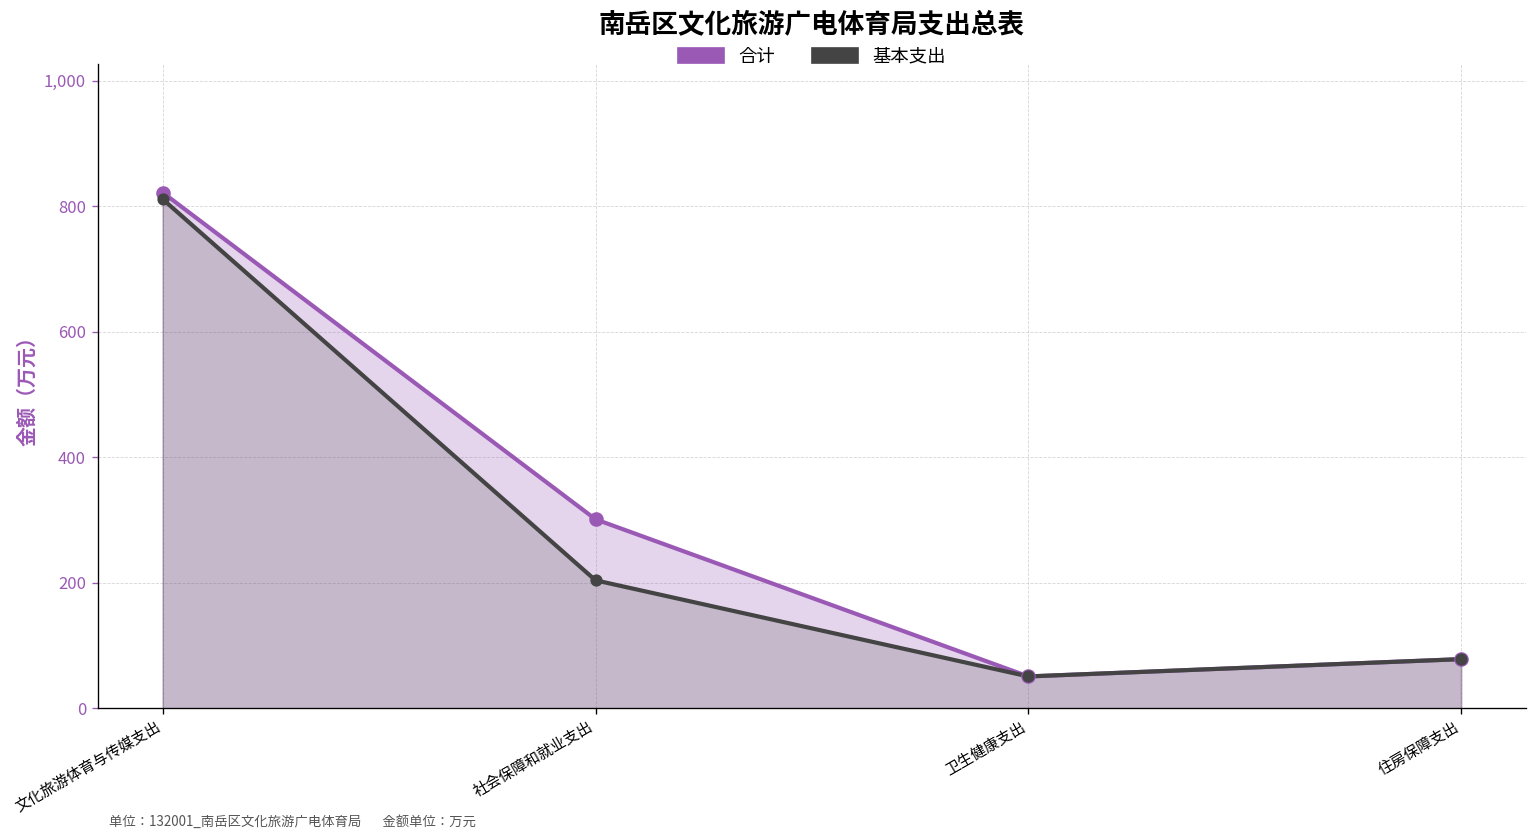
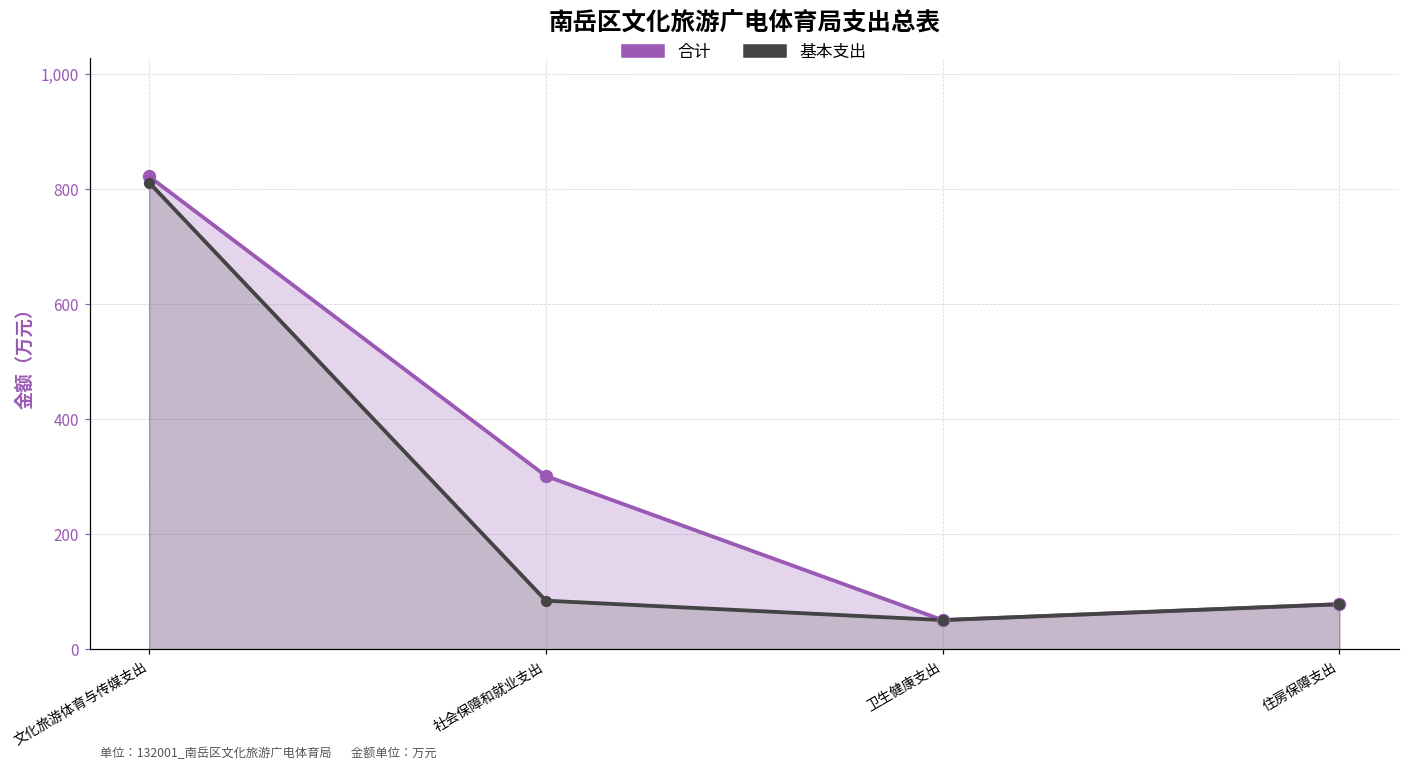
  {
    "合计": {
      "文化旅游体育与传媒支出": 820,
      "社会保障和就业支出": 300
    },
    "基本支出": {
      "文化旅游体育与传媒支出": 810,
-     "社会保障和就业支出": 200
+     "社会保障和就业支出": 80
    }
  }
